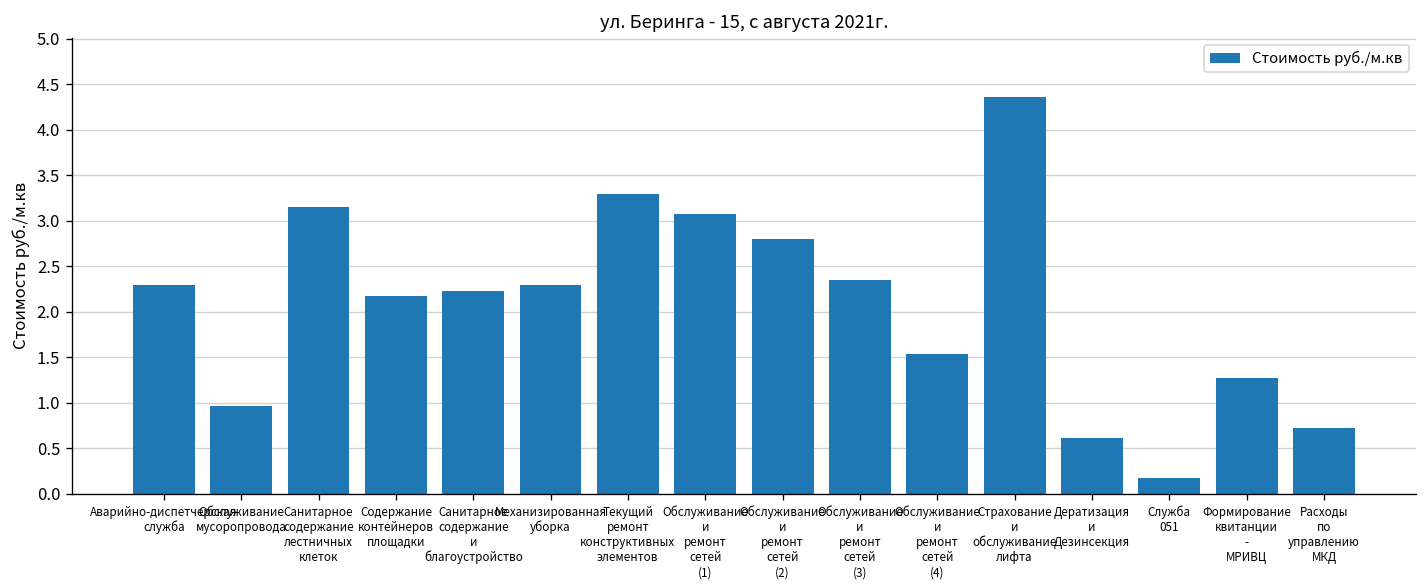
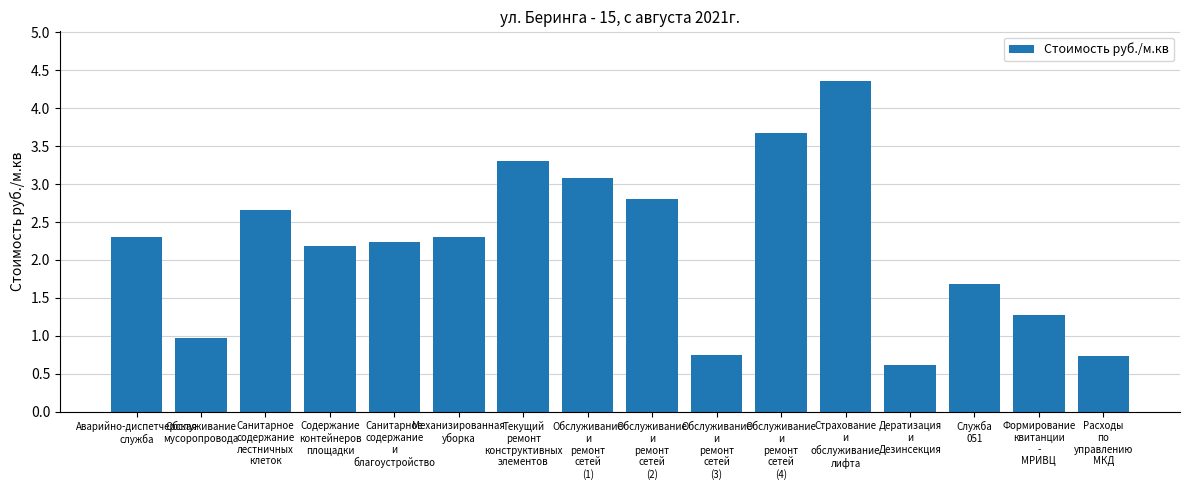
  {
-   "Санитарное содержание лестничных клеток": 3.2,
+   "Санитарное содержание лестничных клеток": 2.7,
    "Содержание контейнеров площадки": 2.2,
    "Санитарное содержание и благоустройство": 2.2,
    "Текущий ремонт конструктивных элементов": 3.3,
    "Обслуживание и ремонт сетей (1)": 3.1,
    "Обслуживание и ремонт сетей (2)": 2.8,
-   "Обслуживание и ремонт сетей (3)": 2.4,
-   "Обслуживание и ремонт сетей (4)": 1.5,
+   "Обслуживание и ремонт сетей (3)": 0.7,
+   "Обслуживание и ремонт сетей (4)": 3.7,
    "Страхование и обслуживание лифта": 4.4,
    "Дератизация и Дезинсекция": 0.6,
-   "Служба 051": 0.2,
+   "Служба 051": 1.7,
    "Формирование квитанции - МРИВЦ": 1.3,
    "Расходы по управлению МКД": 0.7
  }
